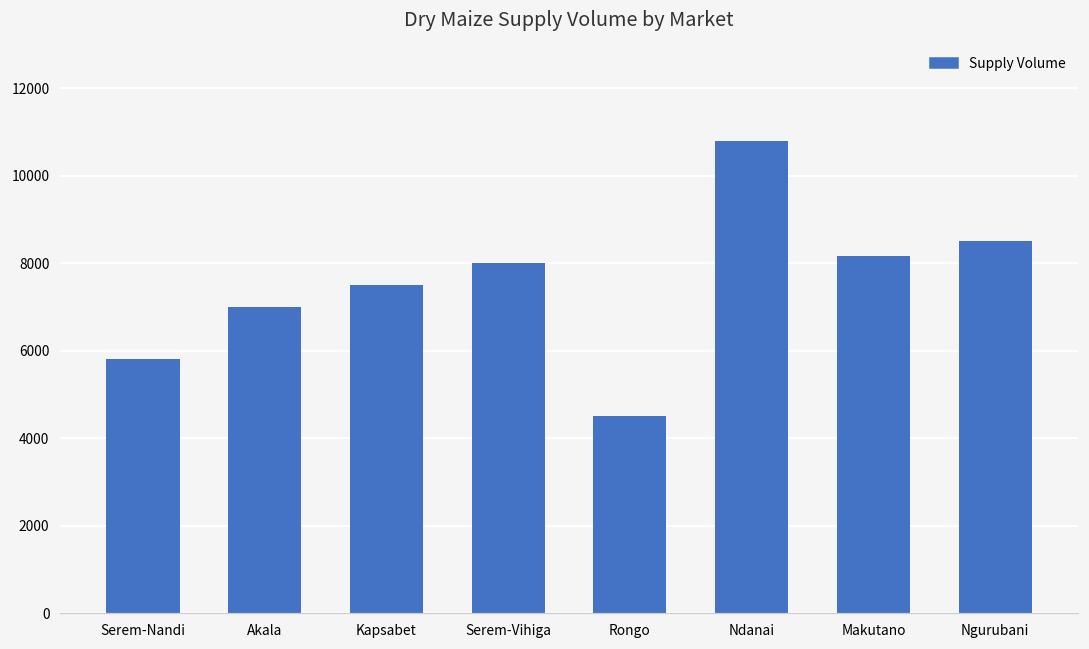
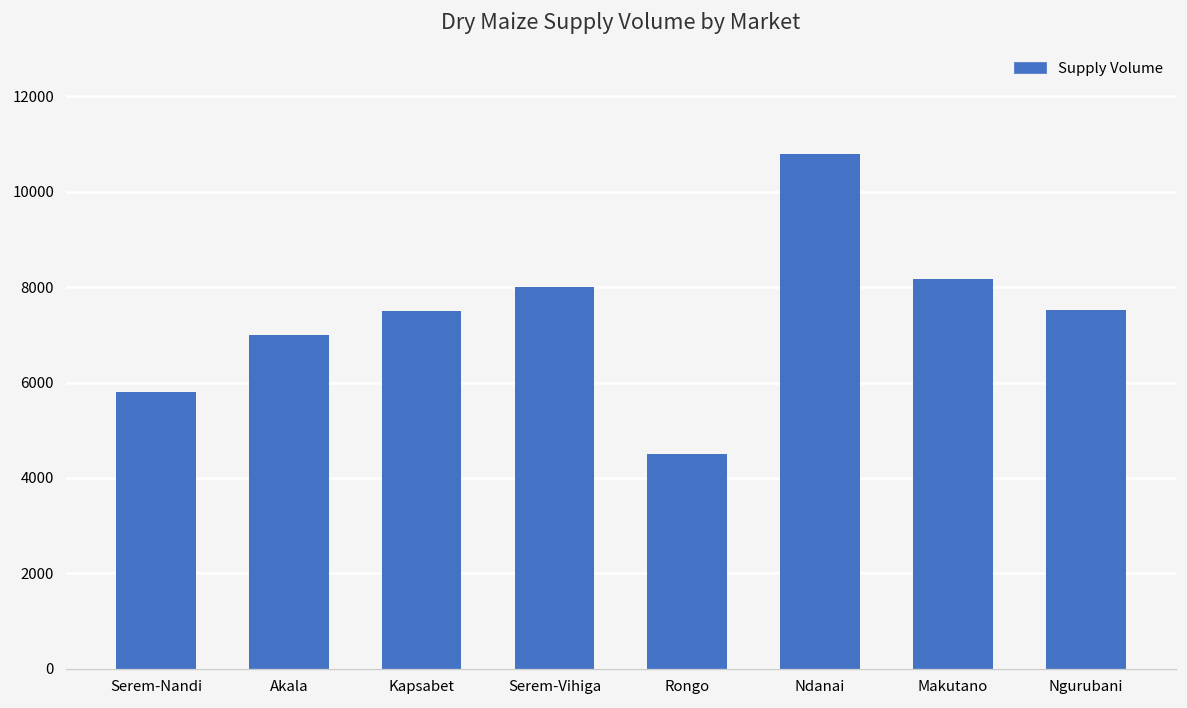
  {
    "Serem-Nandi": 5800,
    "Akala": 7000,
    "Kapsabet": 7500,
    "Serem-Vihiga": 8000,
    "Rongo": 4500,
    "Ndanai": 10800,
    "Makutano": 8200,
-   "Ngurubani": 8500
+   "Ngurubani": 7500
  }
